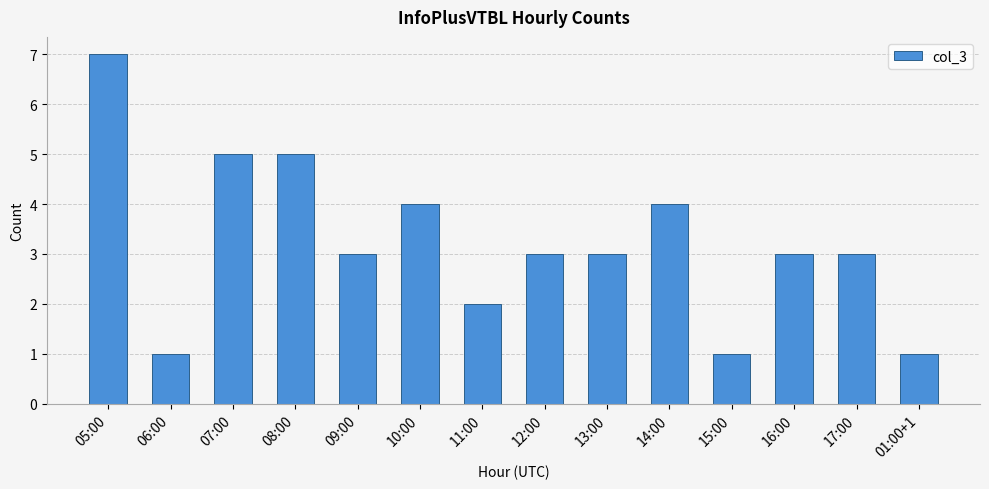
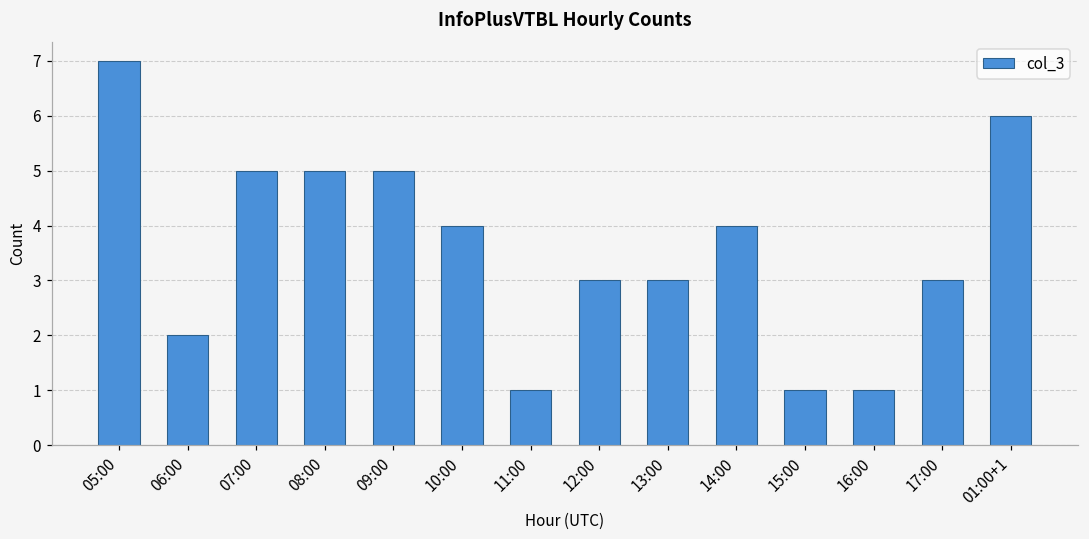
  {
    "05:00": 7,
-   "06:00": 1,
+   "06:00": 2,
    "07:00": 5,
    "08:00": 5,
-   "09:00": 3,
+   "09:00": 5,
    "10:00": 4,
-   "11:00": 2,
+   "11:00": 1,
    "12:00": 3,
    "13:00": 3,
    "14:00": 4,
    "15:00": 1,
-   "16:00": 3,
+   "16:00": 1,
    "17:00": 3,
-   "01:00+1": 1
+   "01:00+1": 6
  }
